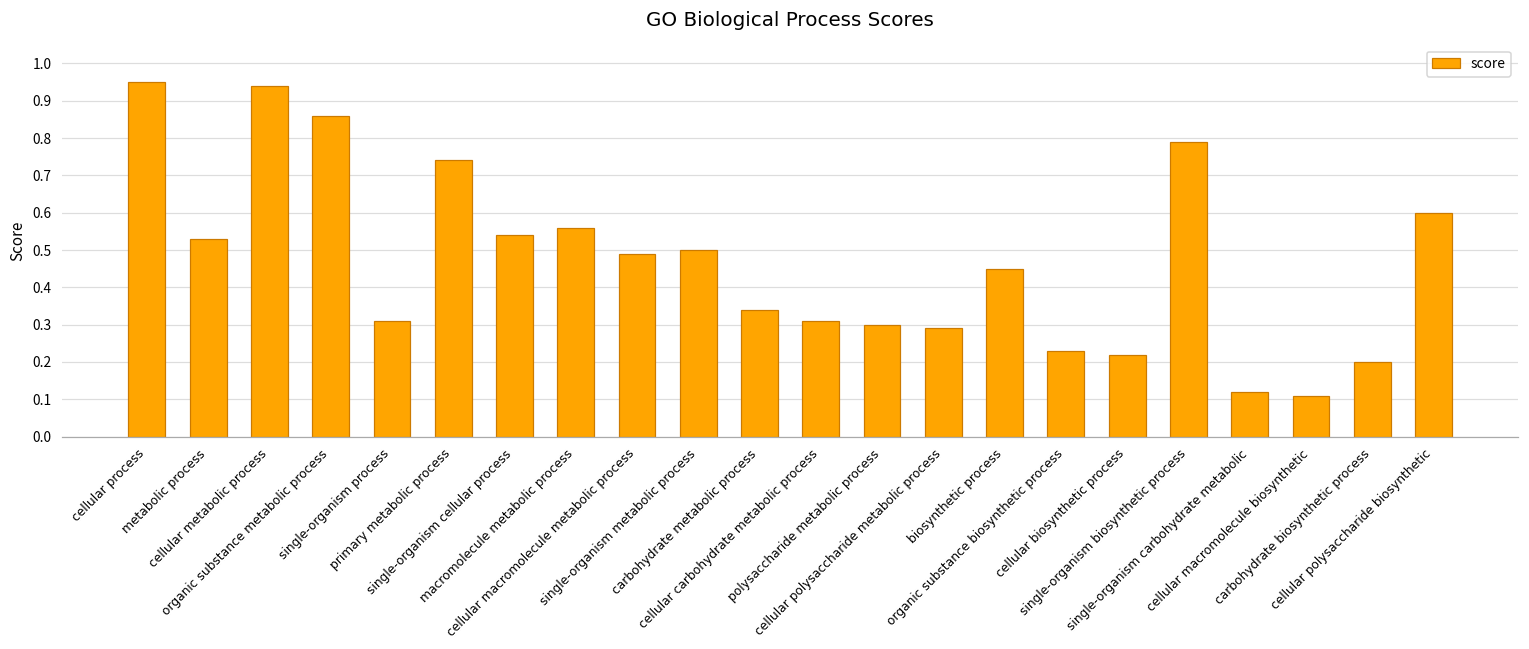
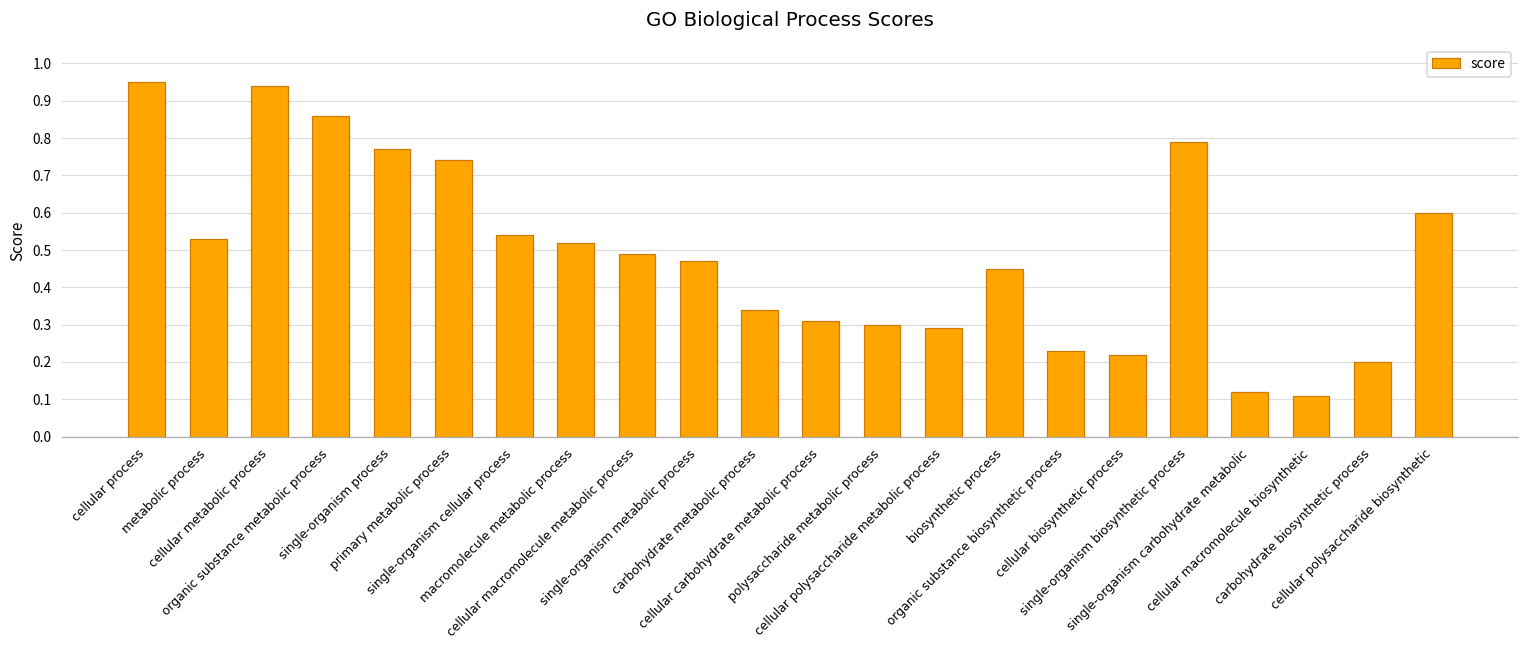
  {
    "cellular process": 0.95,
    "metabolic process": 0.53,
    "cellular metabolic process": 0.94,
    "organic substance metabolic process": 0.86,
-   "single-organism process": 0.31,
+   "single-organism process": 0.77,
    "primary metabolic process": 0.74,
    "single-organism cellular process": 0.54,
-   "macromolecule metabolic process": 0.56,
+   "macromolecule metabolic process": 0.52,
    "cellular macromolecule metabolic process": 0.49,
-   "single-organism metabolic process": 0.50,
+   "single-organism metabolic process": 0.47,
    "carbohydrate metabolic process": 0.34,
    "cellular carbohydrate metabolic process": 0.31,
    "polysaccharide metabolic process": 0.30,
    "cellular polysaccharide metabolic process": 0.29,
    "biosynthetic process": 0.45,
    "organic substance biosynthetic process": 0.23,
    "cellular biosynthetic process": 0.22,
    "single-organism biosynthetic process": 0.79,
    "single-organism carbohydrate metabolic": 0.12,
    "cellular macromolecule biosynthetic": 0.11,
    "carbohydrate biosynthetic process": 0.20,
    "cellular polysaccharide biosynthetic": 0.60
  }
